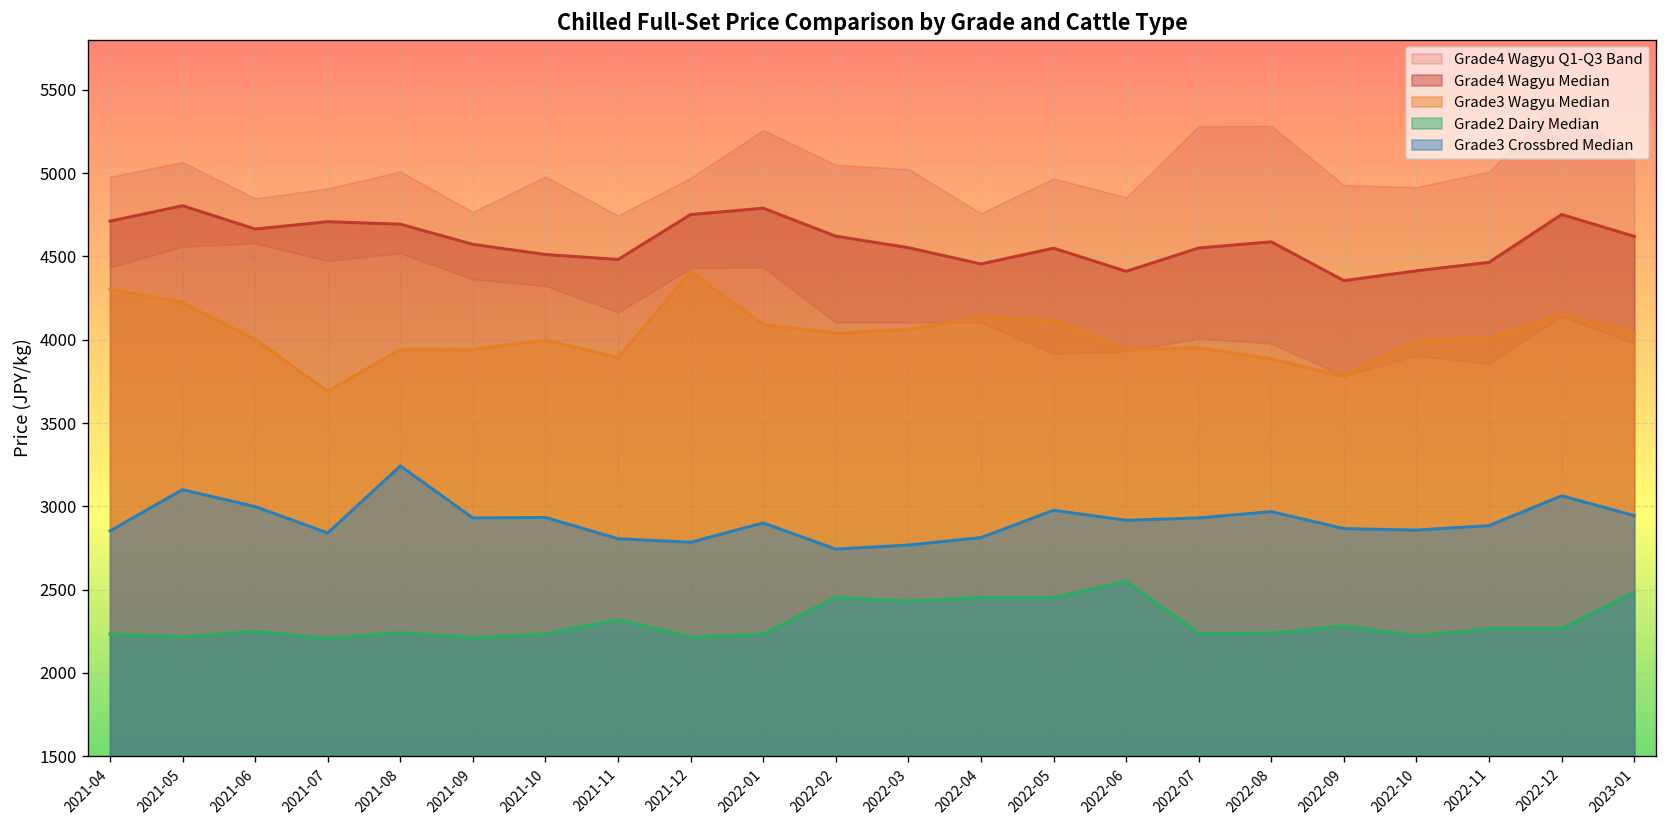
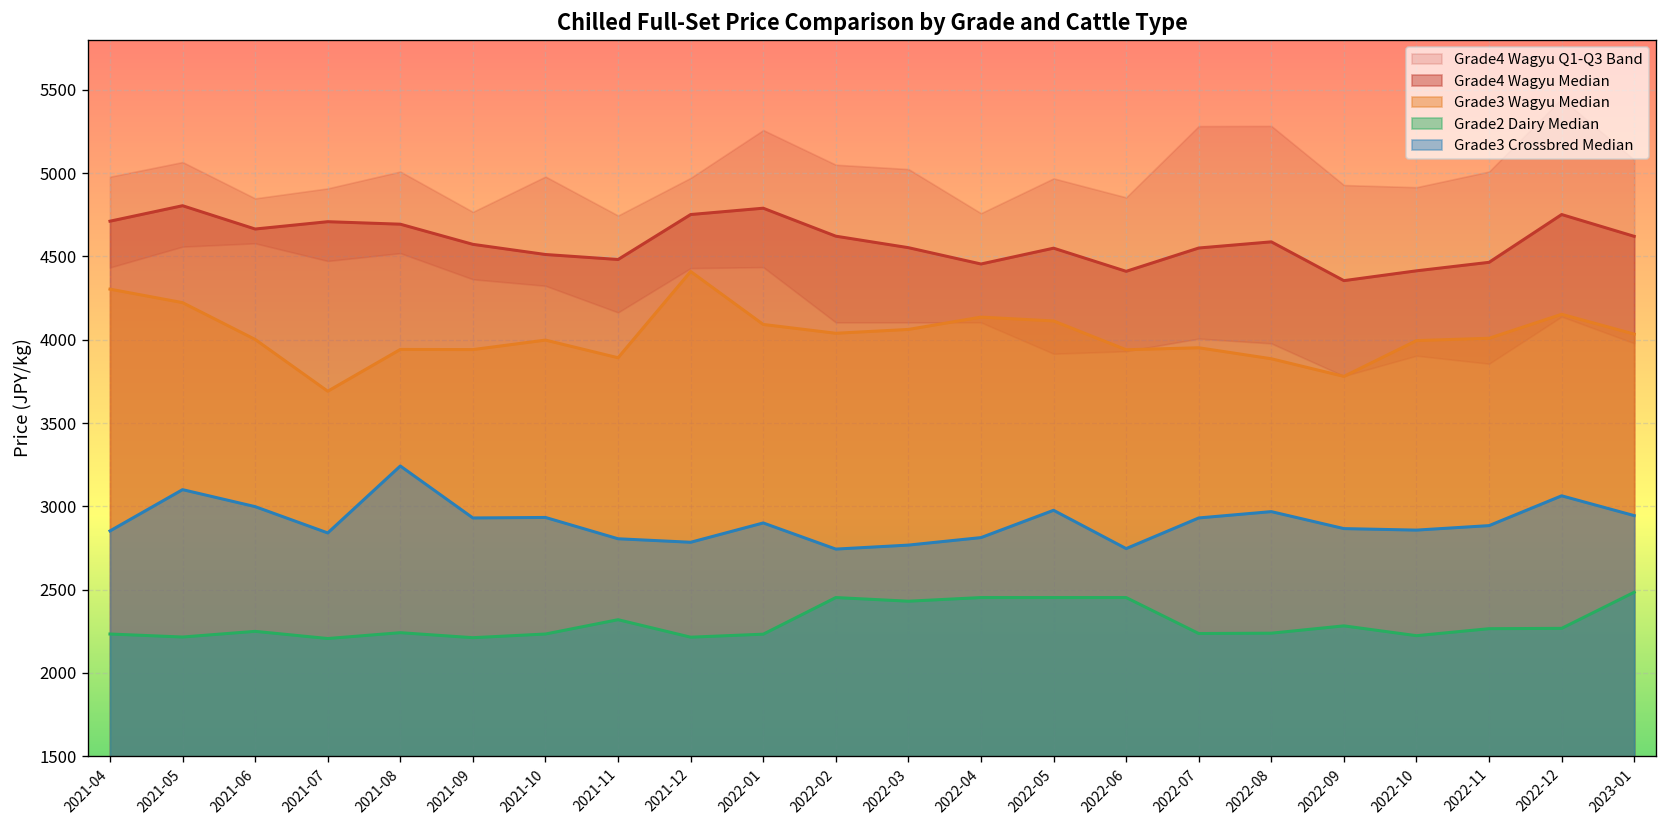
  {
    "Grade2 Dairy Median": {
      "2021-04": 2230,
      "2021-05": 2220,
      "2021-06": 2250,
      "2021-07": 2210,
      "2021-08": 2240,
      "2021-09": 2210,
      "2021-10": 2230,
      "2021-11": 2320,
      "2021-12": 2210,
      "2022-01": 2230,
      "2022-02": 2450,
      "2022-03": 2430,
      "2022-04": 2450,
      "2022-05": 2450,
-     "2022-06": 2550,
+     "2022-06": 2450,
      "2022-07": 2240,
      "2022-08": 2240,
      "2022-09": 2280,
      "2022-10": 2220,
      "2022-11": 2270,
      "2022-12": 2270,
      "2023-01": 2480
    },
    "Grade3 Crossbred Median": {
      "2021-04": 2850,
      "2021-05": 3100,
      "2021-06": 3000,
      "2021-07": 2840,
      "2021-08": 3240,
      "2021-09": 2930,
      "2021-10": 2930,
      "2021-11": 2810,
      "2021-12": 2780,
      "2022-01": 2900,
      "2022-02": 2740,
      "2022-03": 2770,
      "2022-04": 2810,
      "2022-05": 2980,
-     "2022-06": 2920,
+     "2022-06": 2750,
      "2022-07": 2930,
      "2022-08": 2970,
      "2022-09": 2870,
      "2022-10": 2860,
      "2022-11": 2880,
      "2022-12": 3060,
      "2023-01": 2940
    }
  }
